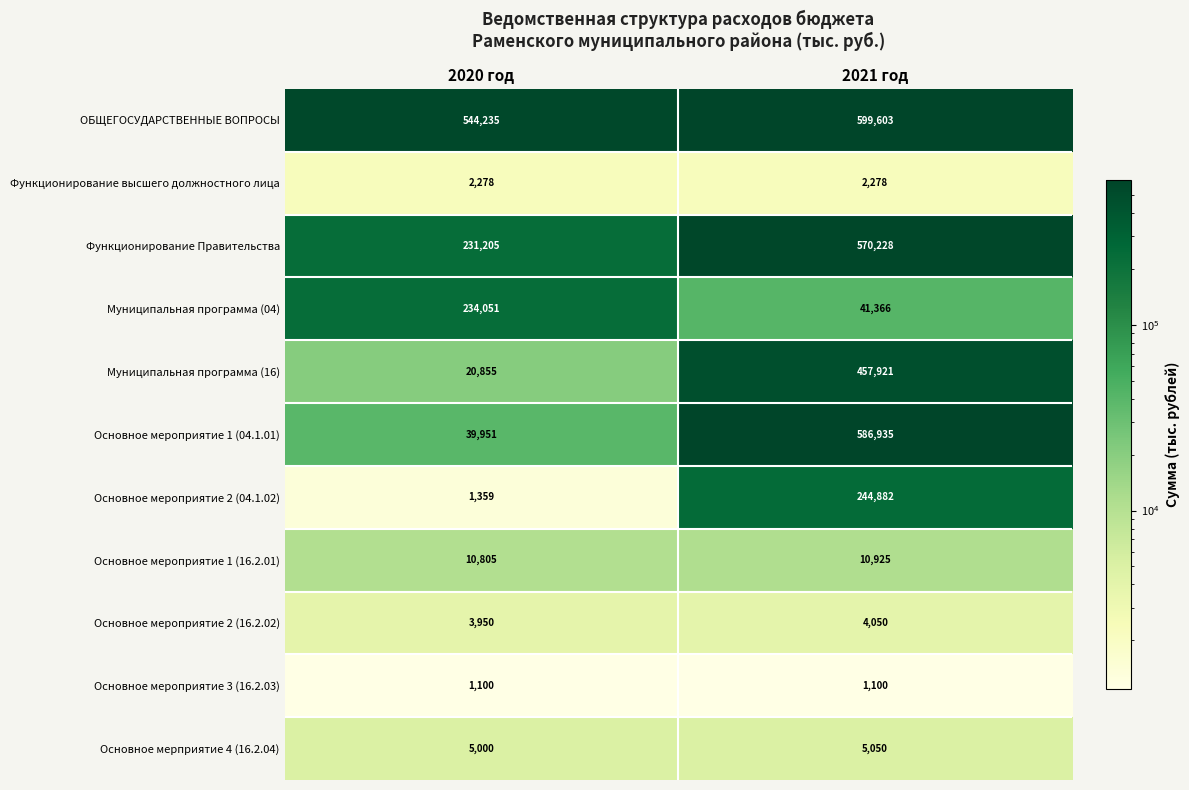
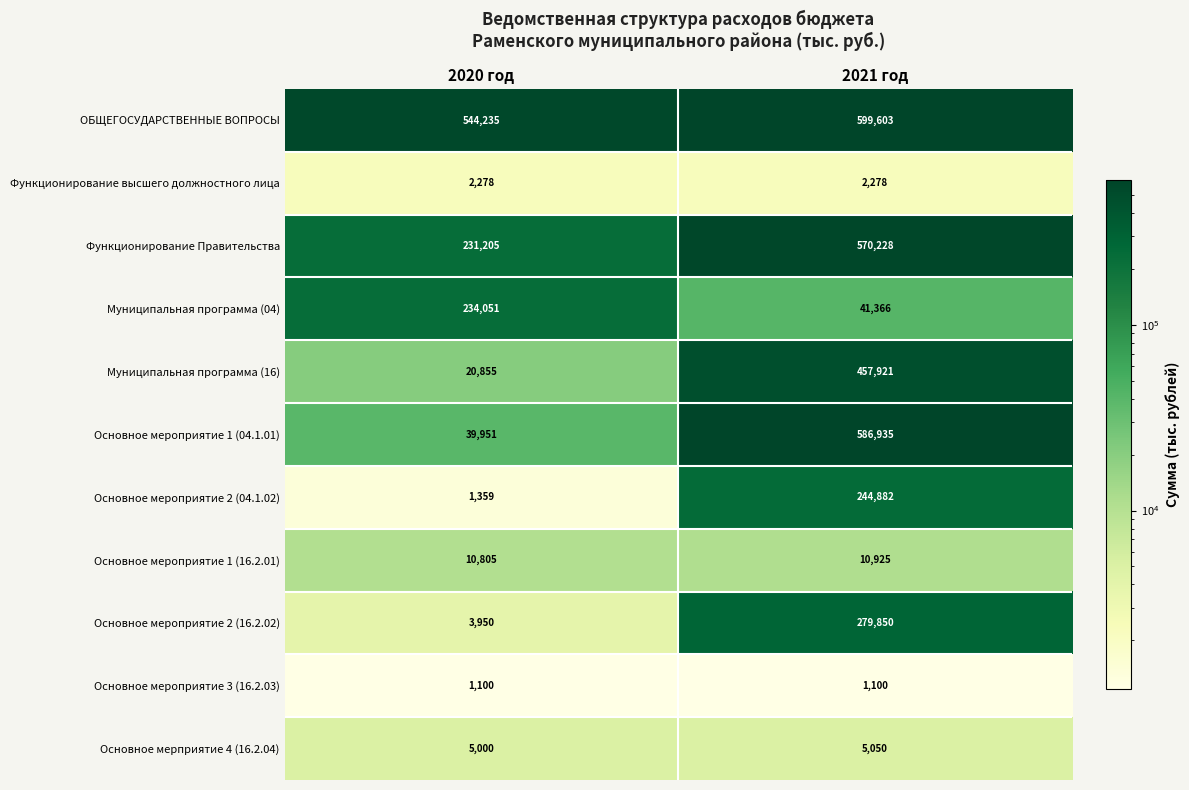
  {
    "ОБЩЕГОСУДАРСТВЕННЫЕ ВОПРОСЫ": {
      "2020 год": "544,235",
      "2021 год": "599,603"
    },
    "Функционирование высшего должностного лица": {
      "2020 год": "2,278",
      "2021 год": "2,278"
    },
    "Функционирование Правительства": {
      "2020 год": "231,205",
      "2021 год": "570,228"
    },
    "Муниципальная программа (04)": {
      "2020 год": "234,051",
      "2021 год": "41,366"
    },
    "Муниципальная программа (16)": {
      "2020 год": "20,855",
      "2021 год": "457,921"
    },
    "Основное мероприятие 1 (04.1.01)": {
      "2020 год": "39,951",
      "2021 год": "586,935"
    },
    "Основное мероприятие 2 (04.1.02)": {
      "2020 год": "1,359",
      "2021 год": "244,882"
    },
    "Основное мероприятие 1 (16.2.01)": {
      "2020 год": "10,805",
      "2021 год": "10,925"
    },
    "Основное мероприятие 2 (16.2.02)": {
      "2020 год": "3,950",
-     "2021 год": "4,050"
+     "2021 год": "279,850"
    },
    "Основное мероприятие 3 (16.2.03)": {
      "2020 год": "1,100",
      "2021 год": "1,100"
    },
    "Основное мерприятие 4 (16.2.04)": {
      "2020 год": "5,000",
      "2021 год": "5,050"
    }
  }
